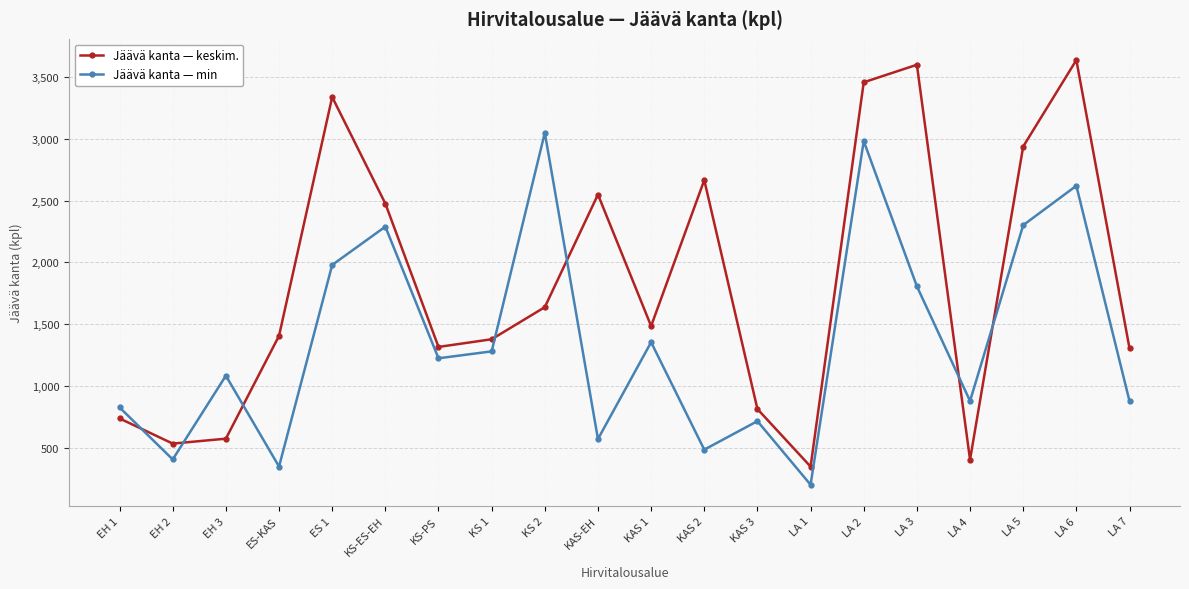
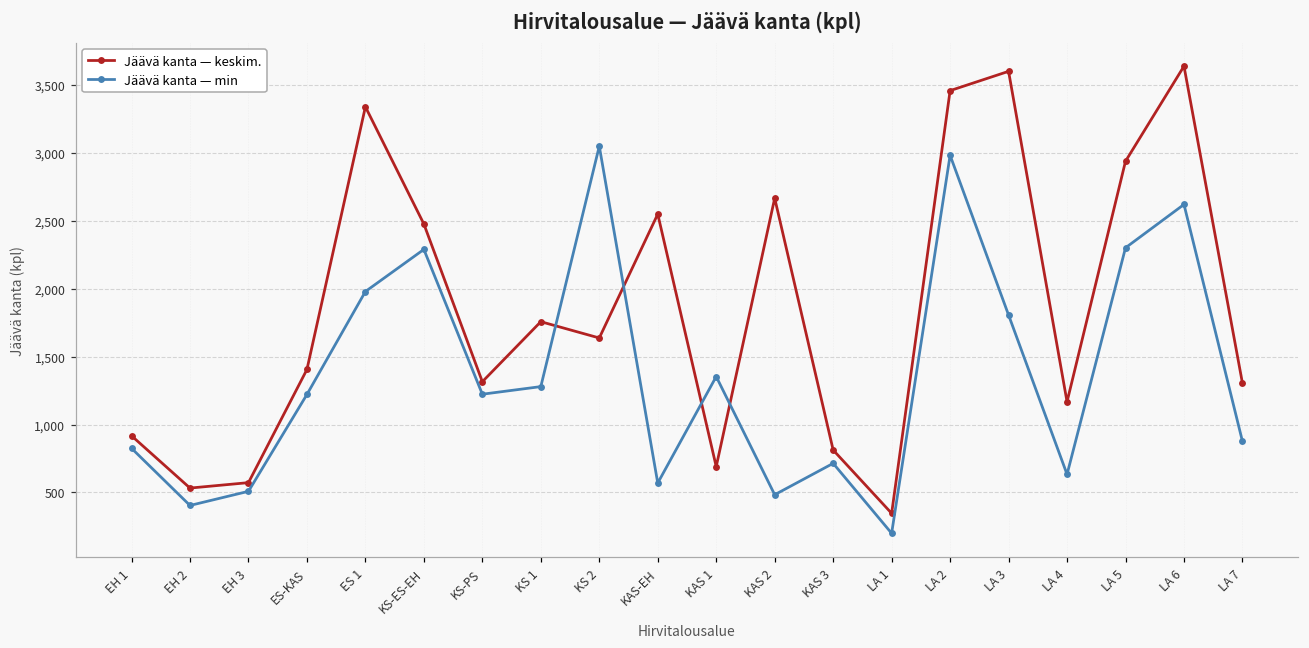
  {
    "Jäävä kanta — keskim.": {
-     "EH 1": "740",
+     "EH 1": "920",
      "EH 2": "530",
      "EH 3": "570",
      "ES-KAS": "1,410",
      "ES 1": "3,340",
      "KS-ES-EH": "2,480",
      "KS-PS": "1,320",
-     "KS 1": "1,380",
+     "KS 1": "1,760",
      "KS 2": "1,640",
      "KAS-EH": "2,550",
-     "KAS 1": "1,480",
+     "KAS 1": "690",
      "KAS 2": "2,670",
      "KAS 3": "810",
      "LA 1": "350",
      "LA 2": "3,460",
      "LA 3": "3,600",
-     "LA 4": "400",
+     "LA 4": "1,170",
      "LA 5": "2,940",
      "LA 6": "3,640",
      "LA 7": "1,300"
    },
    "Jäävä kanta — min": {
      "EH 1": "830",
      "EH 2": "400",
-     "EH 3": "1,080",
-     "ES-KAS": "350",
+     "EH 3": "510",
+     "ES-KAS": "1,220",
      "ES 1": "1,980",
      "KS-ES-EH": "2,290",
      "KS-PS": "1,220",
      "KS 1": "1,280",
      "KS 2": "3,050",
      "KAS-EH": "570",
      "KAS 1": "1,350",
      "KAS 2": "480",
      "KAS 3": "710",
      "LA 1": "200",
      "LA 2": "2,980",
      "LA 3": "1,810",
-     "LA 4": "880",
+     "LA 4": "630",
      "LA 5": "2,300",
      "LA 6": "2,620",
      "LA 7": "880"
    }
  }
